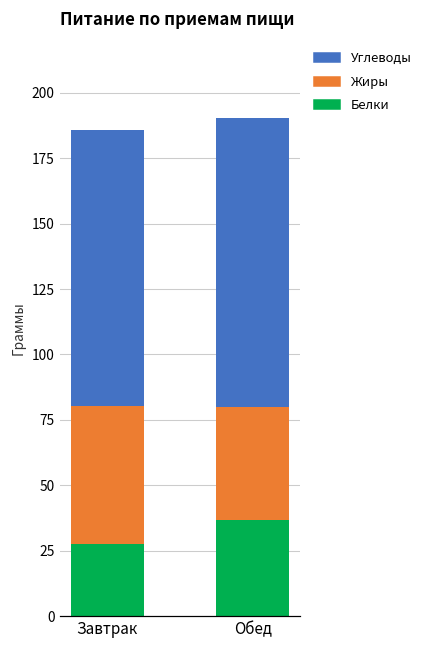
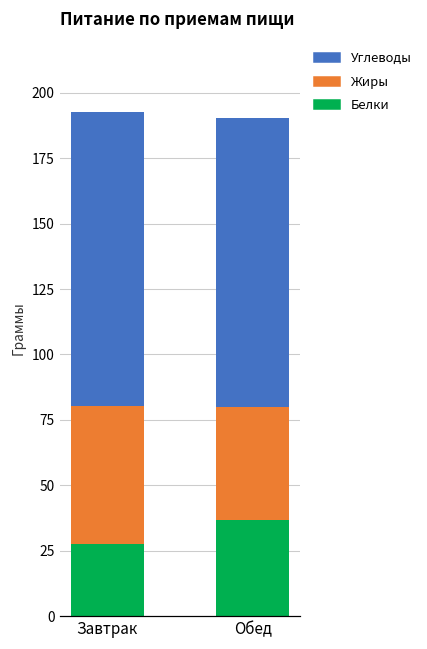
  {
    "Белки": {
      "Завтрак": 27,
      "Обед": 37
    },
    "Жиры": {
      "Завтрак": 53,
      "Обед": 43
    },
    "Углеводы": {
-     "Завтрак": 106,
+     "Завтрак": 113,
      "Обед": 111
    }
  }
